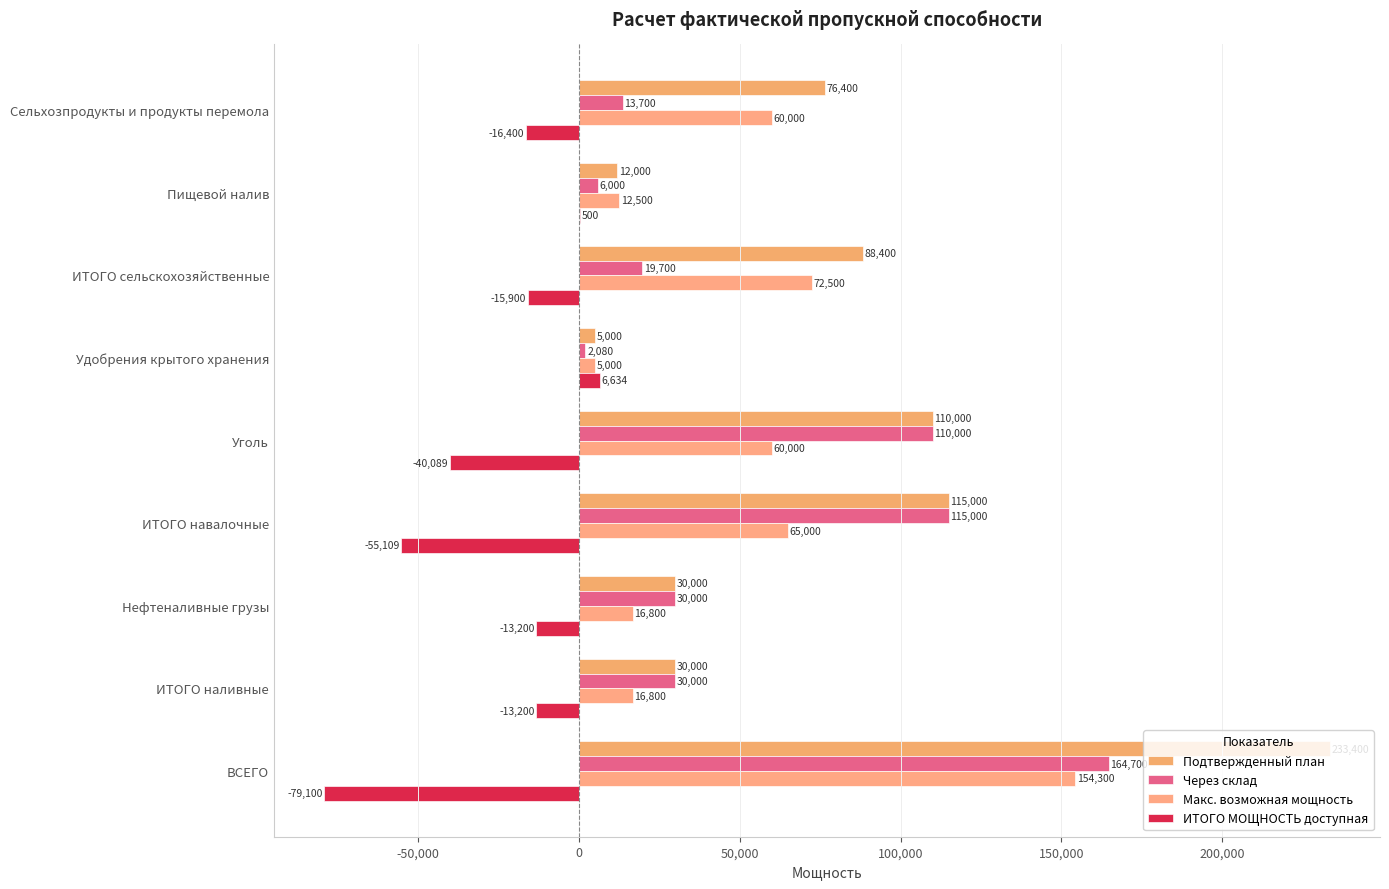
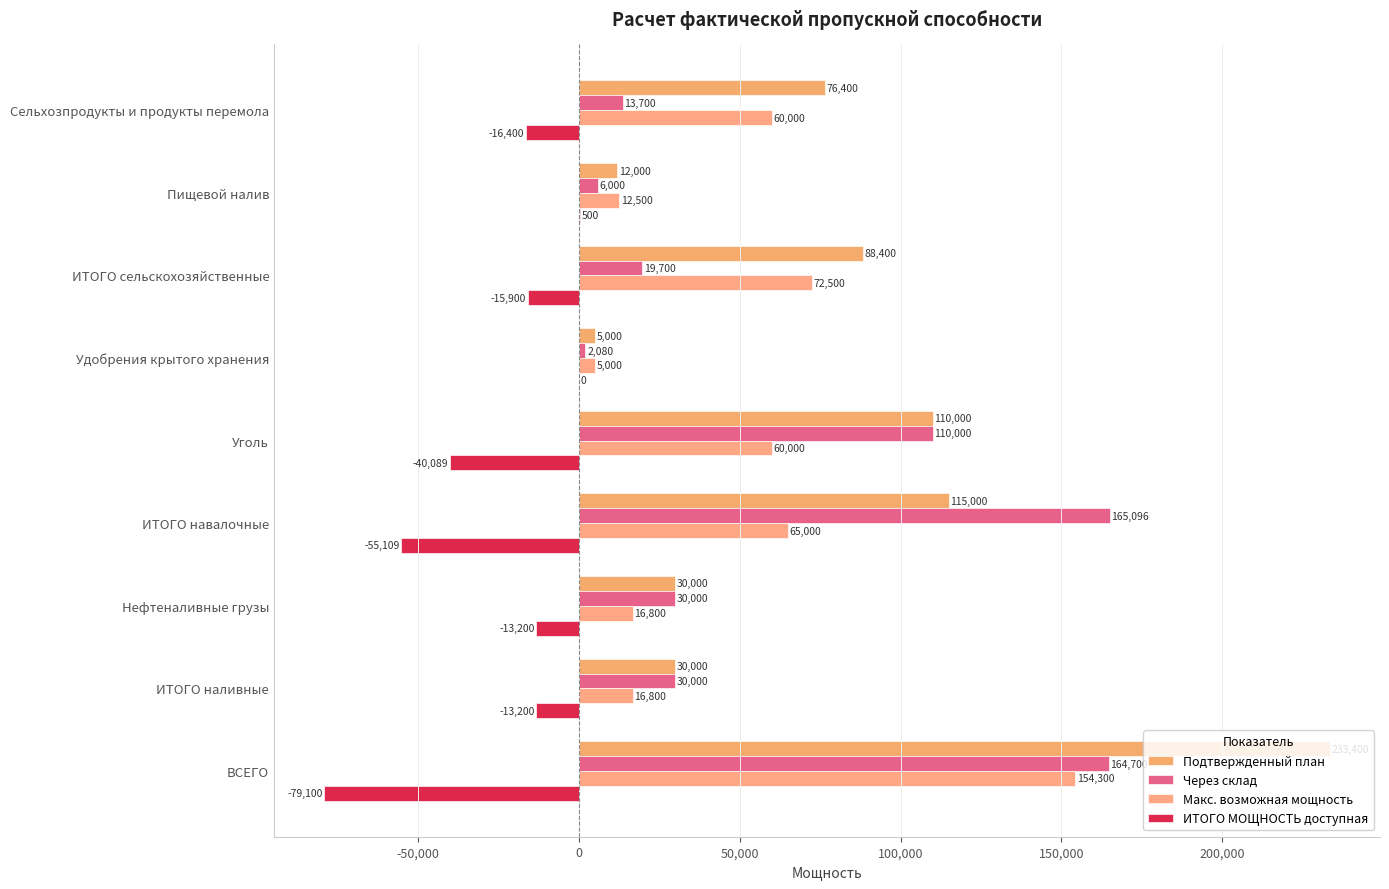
  {
    "Через склад": {
      "Сельхозпродукты и продукты перемола": "13,700",
      "Пищевой налив": "6,000",
      "ИТОГО сельскохозяйственные": "19,700",
      "Удобрения крытого хранения": "2,080",
      "Уголь": "110,000",
-     "ИТОГО навалочные": "115,000",
+     "ИТОГО навалочные": "165,096",
      "Нефтеналивные грузы": "30,000",
      "ИТОГО наливные": "30,000"
    },
    "ИТОГО МОЩНОСТЬ доступная": {
      "Сельхозпродукты и продукты перемола": "-16,400",
      "Пищевой налив": "500",
      "ИТОГО сельскохозяйственные": "-15,900",
-     "Удобрения крытого хранения": "6,634",
+     "Удобрения крытого хранения": "0",
      "Уголь": "-40,089",
      "ИТОГО навалочные": "-55,109",
      "Нефтеналивные грузы": "-13,200",
      "ИТОГО наливные": "-13,200",
      "ВСЕГО": "-79,100"
    }
  }
